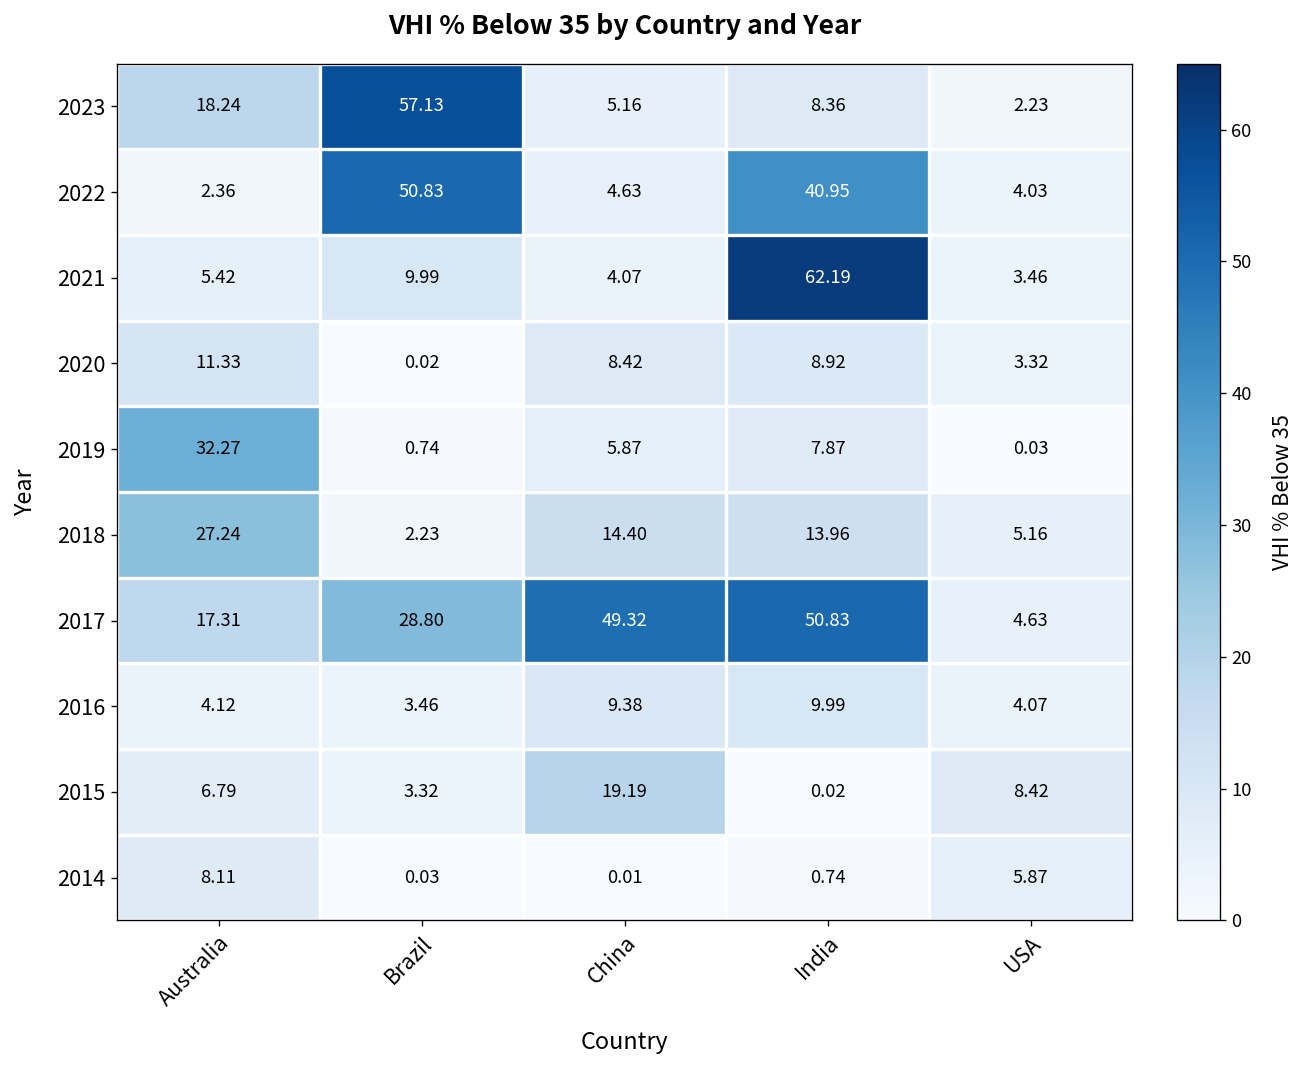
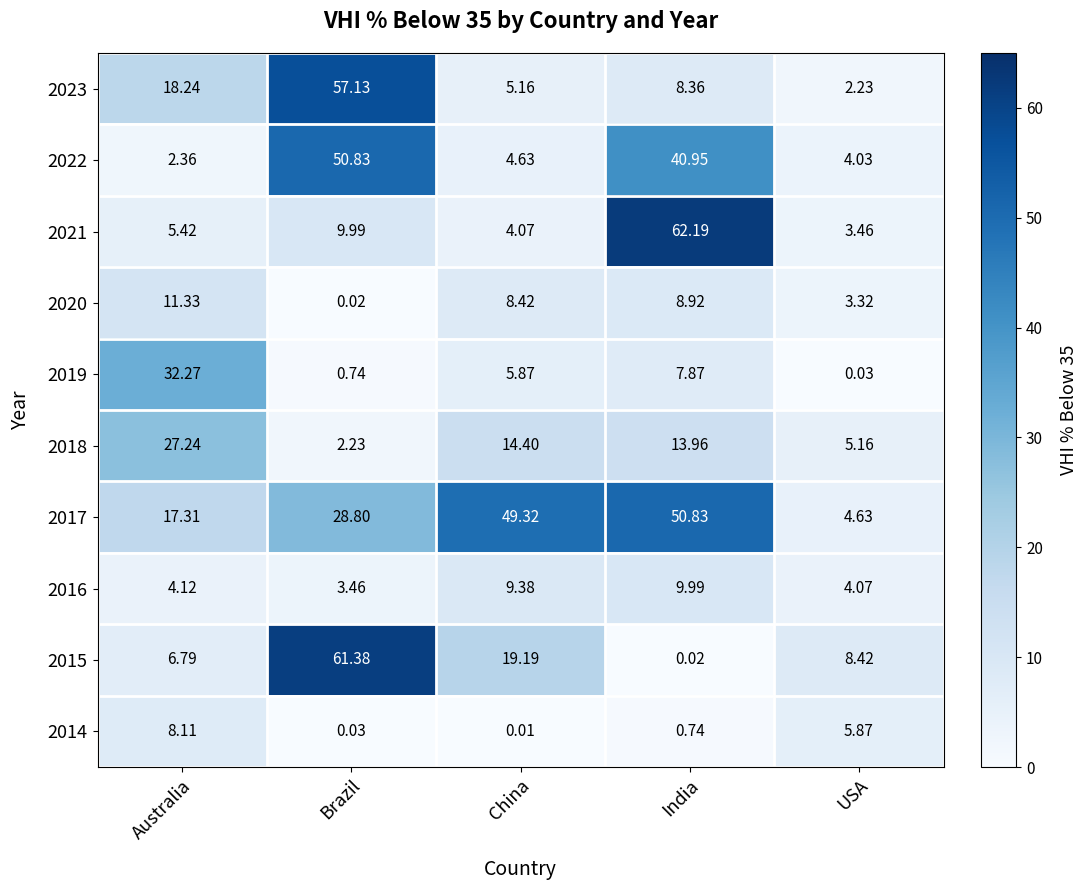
  {
    "2023": {
      "Australia": 18.24,
      "Brazil": 57.13,
      "China": 5.16,
      "India": 8.36,
      "USA": 2.23
    },
    "2022": {
      "Australia": 2.36,
      "Brazil": 50.83,
      "China": 4.63,
      "India": 40.95,
      "USA": 4.03
    },
    "2021": {
      "Australia": 5.42,
      "Brazil": 9.99,
      "China": 4.07,
      "India": 62.19,
      "USA": 3.46
    },
    "2020": {
      "Australia": 11.33,
      "Brazil": 0.02,
      "China": 8.42,
      "India": 8.92,
      "USA": 3.32
    },
    "2019": {
      "Australia": 32.27,
      "Brazil": 0.74,
      "China": 5.87,
      "India": 7.87,
      "USA": 0.03
    },
    "2018": {
      "Australia": 27.24,
      "Brazil": 2.23,
      "China": 14.40,
      "India": 13.96,
      "USA": 5.16
    },
    "2017": {
      "Australia": 17.31,
      "Brazil": 28.80,
      "China": 49.32,
      "India": 50.83,
      "USA": 4.63
    },
    "2016": {
      "Australia": 4.12,
      "Brazil": 3.46,
      "China": 9.38,
      "India": 9.99,
      "USA": 4.07
    },
    "2015": {
      "Australia": 6.79,
-     "Brazil": 3.32,
+     "Brazil": 61.38,
      "China": 19.19,
      "India": 0.02,
      "USA": 8.42
    },
    "2014": {
      "Australia": 8.11,
      "Brazil": 0.03,
      "China": 0.01,
      "India": 0.74,
      "USA": 5.87
    }
  }
